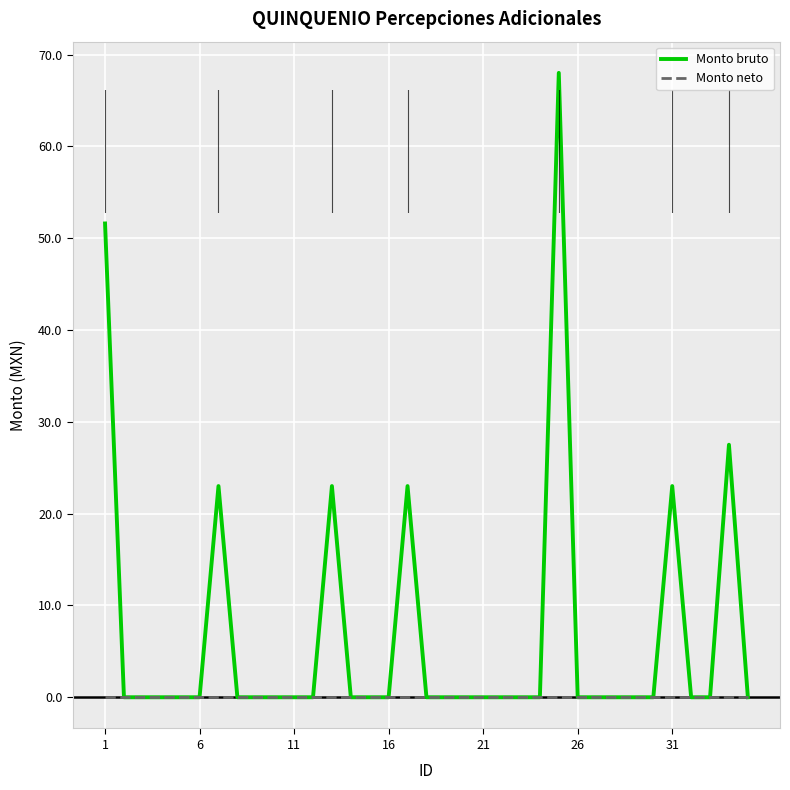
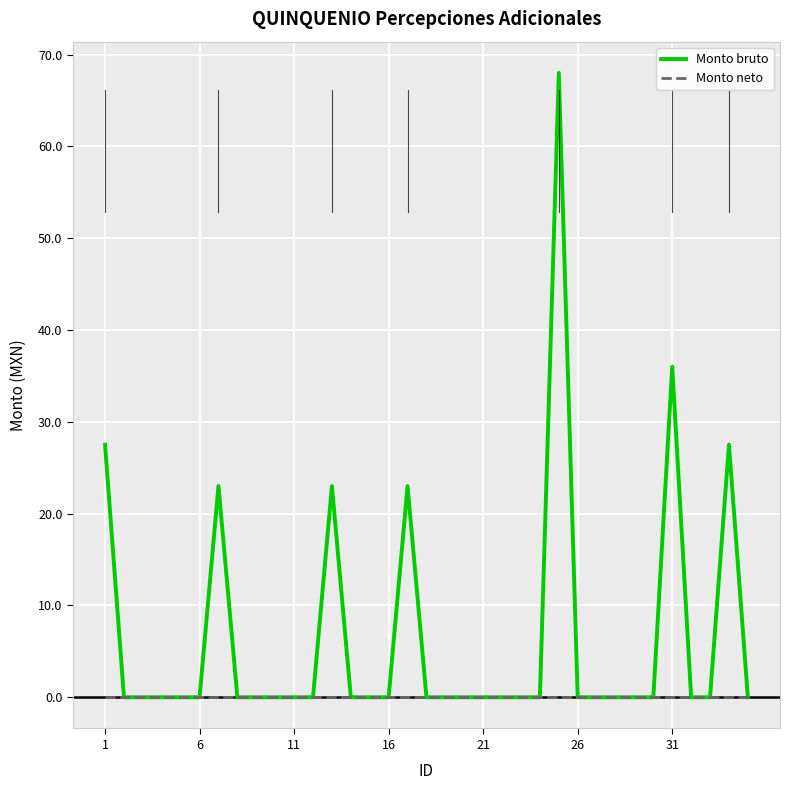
  {
    "Monto bruto": {
-     "1": 52,
-     "31": 23
+     "1": 28,
+     "31": 36
    },
    "Monto neto": {
      "1": 0,
      "31": 0
    }
  }
